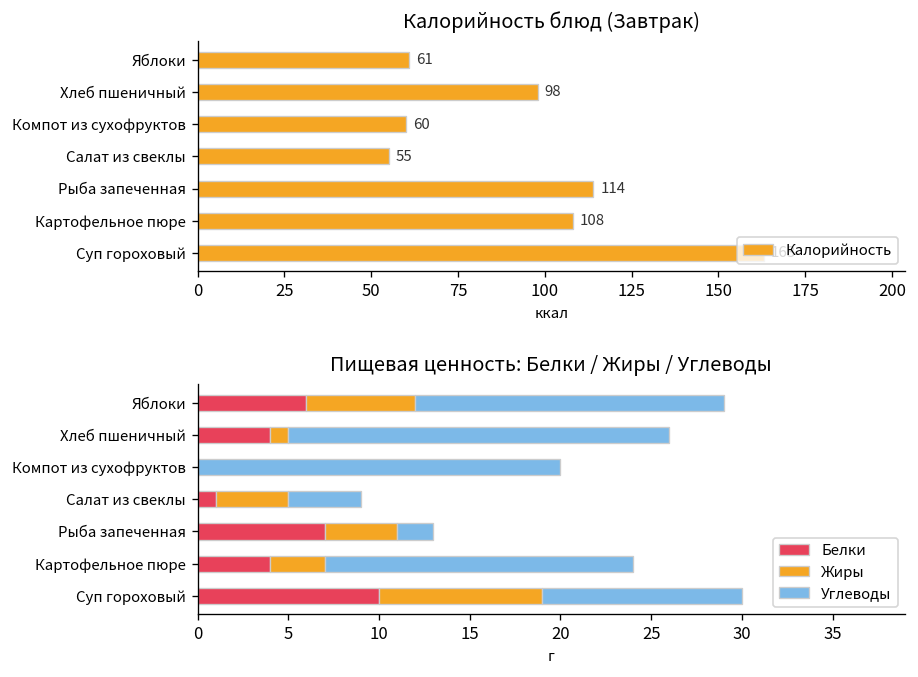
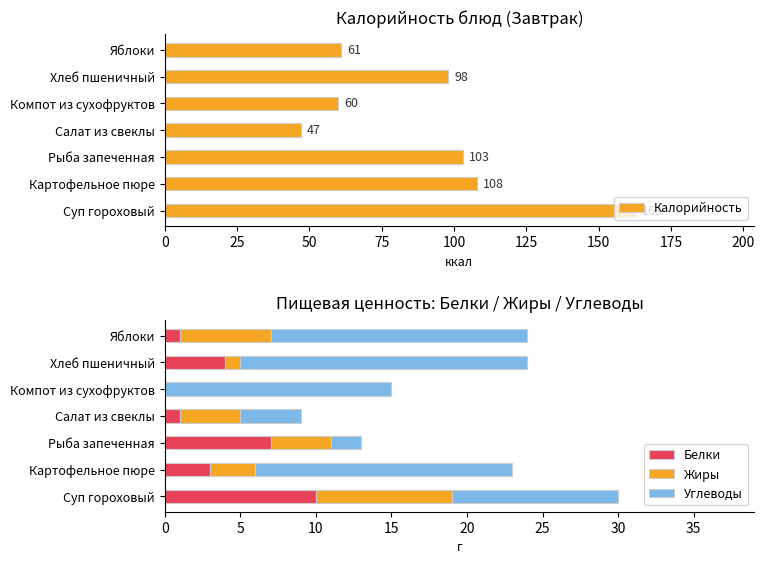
  {
    "Калорийность блюд (Завтрак)": {
      "Яблоки": 61,
      "Хлеб пшеничный": 98,
      "Компот из сухофруктов": 60,
-     "Салат из свеклы": 55,
-     "Рыба запеченная": 114,
+     "Салат из свеклы": 47,
+     "Рыба запеченная": 103,
      "Картофельное пюре": 108
    },
    "Пищевая ценность: Белки / Жиры / Углеводы": {
      "Белки": {
-       "Яблоки": 6,
+       "Яблоки": 1,
        "Хлеб пшеничный": 4,
        "Компот из сухофруктов": 0,
        "Салат из свеклы": 1,
        "Рыба запеченная": 7,
-       "Картофельное пюре": 4,
+       "Картофельное пюре": 3,
        "Суп гороховый": 10
      },
      "Жиры": {
        "Яблоки": 6,
        "Хлеб пшеничный": 1,
        "Компот из сухофруктов": 0,
        "Салат из свеклы": 4,
        "Рыба запеченная": 4,
        "Картофельное пюре": 3,
        "Суп гороховый": 9
      },
      "Углеводы": {
        "Яблоки": 17,
-       "Хлеб пшеничный": 21,
-       "Компот из сухофруктов": 20,
+       "Хлеб пшеничный": 19,
+       "Компот из сухофруктов": 15,
        "Салат из свеклы": 4,
        "Рыба запеченная": 2,
        "Картофельное пюре": 17,
        "Суп гороховый": 11
      }
    }
  }
